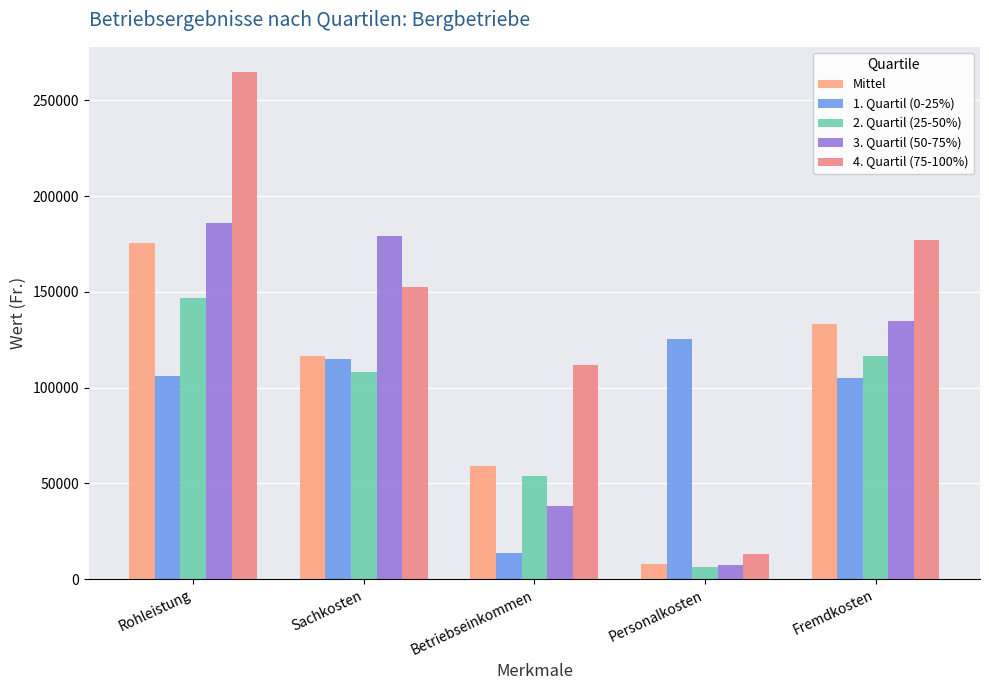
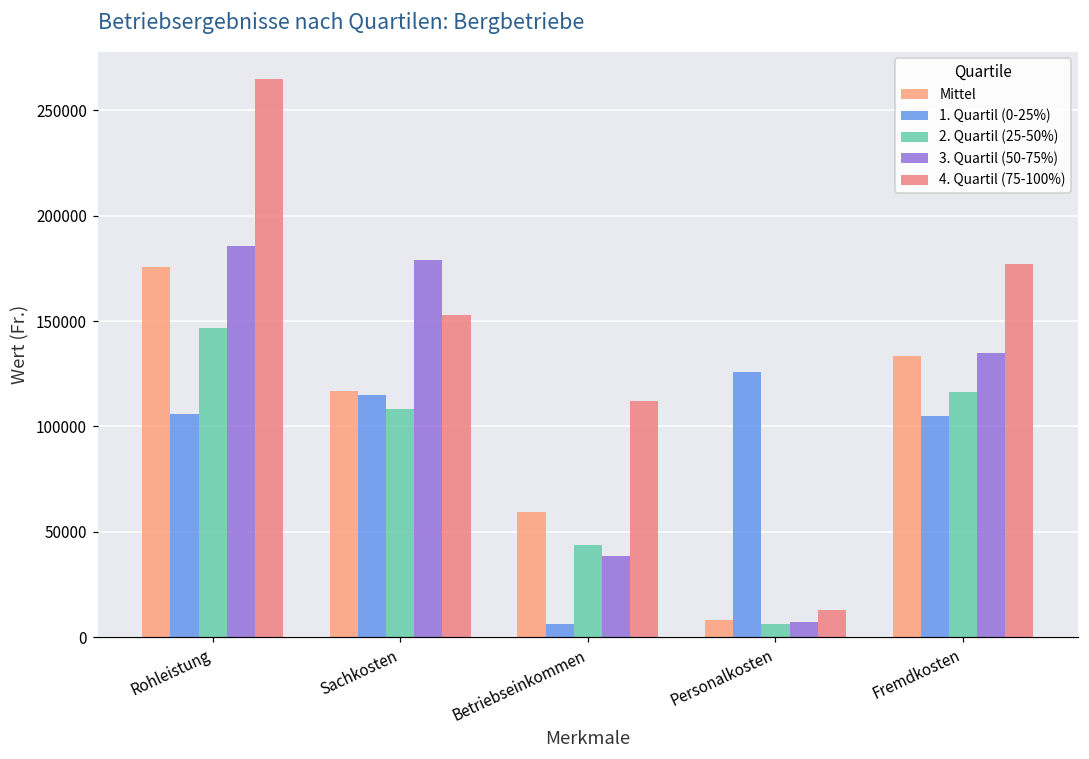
  {
    "1. Quartil (0-25%)": {
      "Rohleistung": 106000,
      "Sachkosten": 115000,
-     "Betriebseinkommen": 14000,
+     "Betriebseinkommen": 6000,
      "Personalkosten": 126000,
      "Fremdkosten": 105000
    },
    "2. Quartil (25-50%)": {
      "Rohleistung": 147000,
      "Sachkosten": 108000,
-     "Betriebseinkommen": 54000,
+     "Betriebseinkommen": 44000,
      "Personalkosten": 6000,
      "Fremdkosten": 117000
    },
    "3. Quartil (50-75%)": {
      "Rohleistung": 186000,
      "Sachkosten": 179000,
      "Betriebseinkommen": 38000,
      "Personalkosten": 7000,
      "Fremdkosten": 135000
    }
  }
